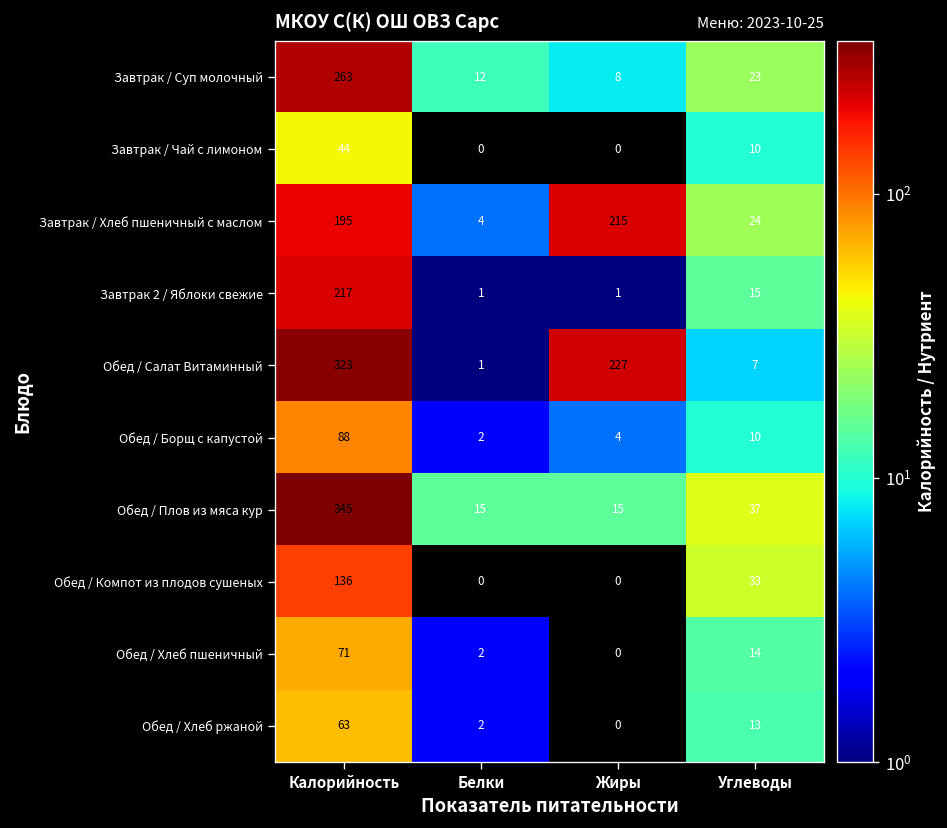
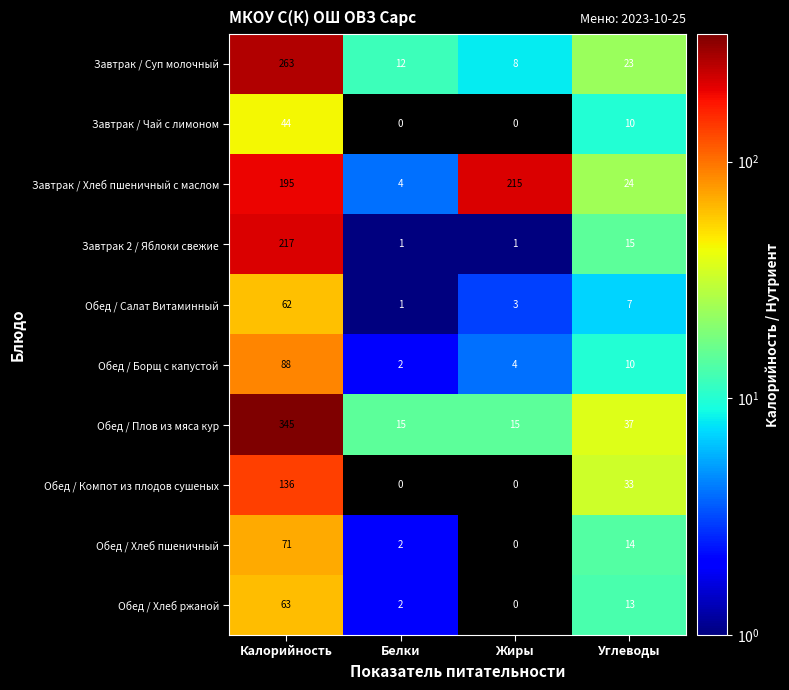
  {
    "Завтрак / Суп молочный": {
      "Калорийность": 263,
      "Белки": 12,
      "Жиры": 8,
      "Углеводы": 23
    },
    "Завтрак / Чай с лимоном": {
      "Калорийность": 44,
      "Белки": 0,
      "Жиры": 0,
      "Углеводы": 10
    },
    "Завтрак / Хлеб пшеничный с маслом": {
      "Калорийность": 195,
      "Белки": 4,
      "Жиры": 215,
      "Углеводы": 24
    },
    "Завтрак 2 / Яблоки свежие": {
      "Калорийность": 217,
      "Белки": 1,
      "Жиры": 1,
      "Углеводы": 15
    },
    "Обед / Салат Витаминный": {
-     "Калорийность": 323,
+     "Калорийность": 62,
      "Белки": 1,
-     "Жиры": 227,
+     "Жиры": 3,
      "Углеводы": 7
    },
    "Обед / Борщ с капустой": {
      "Калорийность": 88,
      "Белки": 2,
      "Жиры": 4,
      "Углеводы": 10
    },
    "Обед / Плов из мяса кур": {
      "Калорийность": 345,
      "Белки": 15,
      "Жиры": 15,
      "Углеводы": 37
    },
    "Обед / Компот из плодов сушеных": {
      "Калорийность": 136,
      "Белки": 0,
      "Жиры": 0,
      "Углеводы": 33
    },
    "Обед / Хлеб пшеничный": {
      "Калорийность": 71,
      "Белки": 2,
      "Жиры": 0,
      "Углеводы": 14
    },
    "Обед / Хлеб ржаной": {
      "Калорийность": 63,
      "Белки": 2,
      "Жиры": 0,
      "Углеводы": 13
    }
  }
